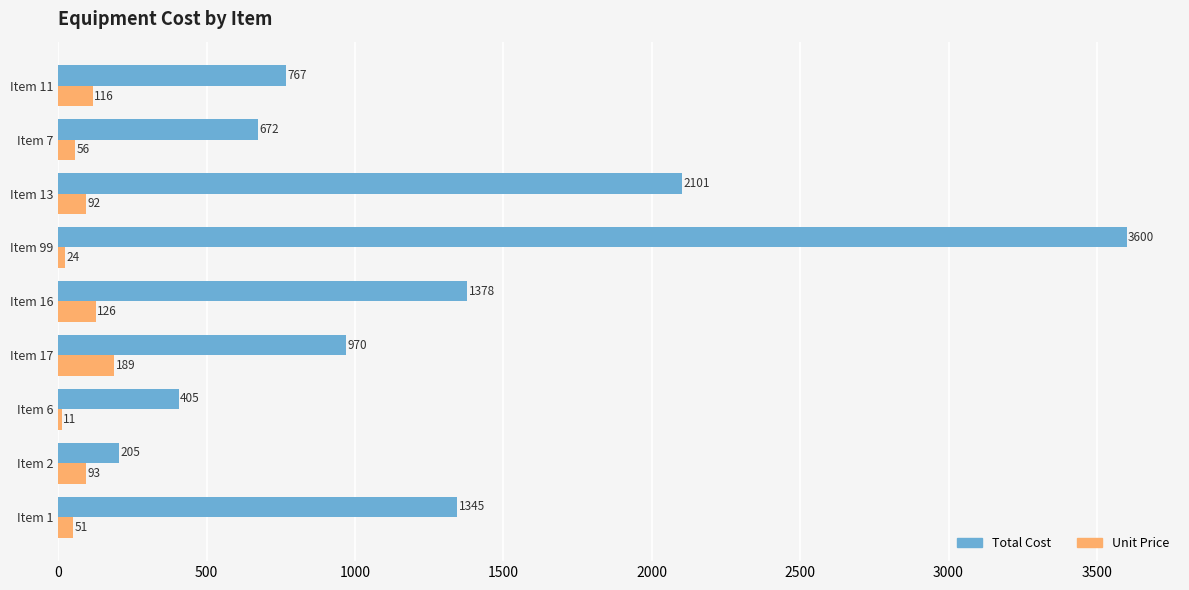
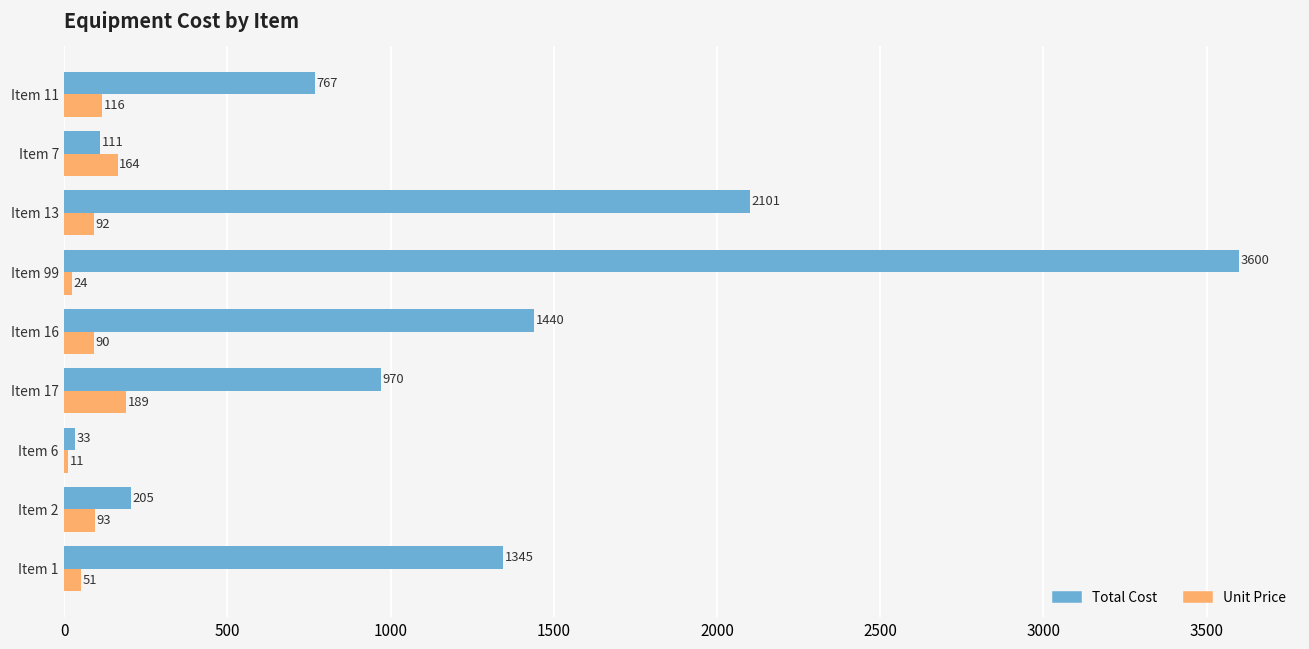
  {
    "Total Cost": {
      "Item 11": 767,
-     "Item 7": 672,
+     "Item 7": 111,
      "Item 13": 2101,
      "Item 99": 3600,
-     "Item 16": 1378,
+     "Item 16": 1440,
      "Item 17": 970,
-     "Item 6": 405,
+     "Item 6": 33,
      "Item 2": 205,
      "Item 1": 1345
    },
    "Unit Price": {
      "Item 11": 116,
-     "Item 7": 56,
+     "Item 7": 164,
      "Item 13": 92,
      "Item 99": 24,
-     "Item 16": 126,
+     "Item 16": 90,
      "Item 17": 189,
      "Item 6": 11,
      "Item 2": 93,
      "Item 1": 51
    }
  }
